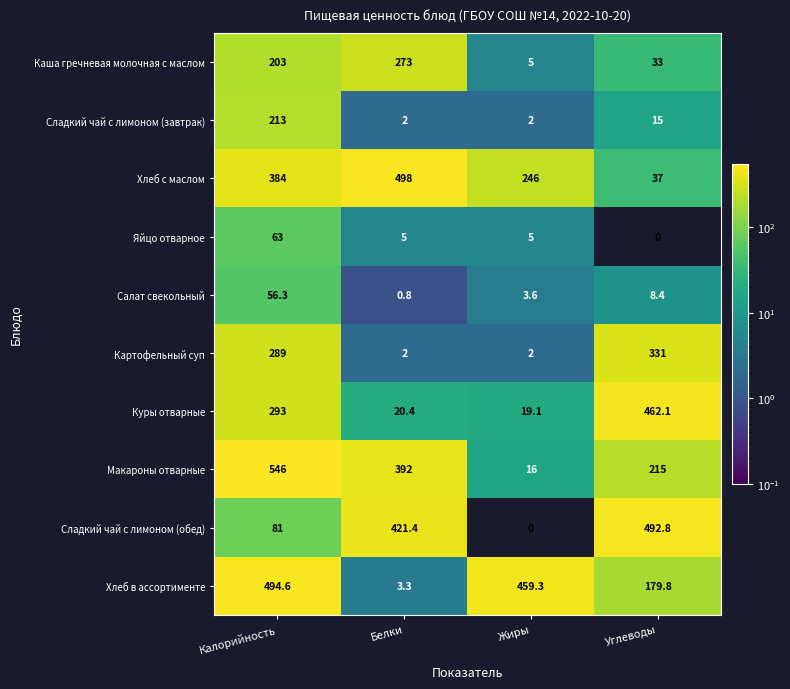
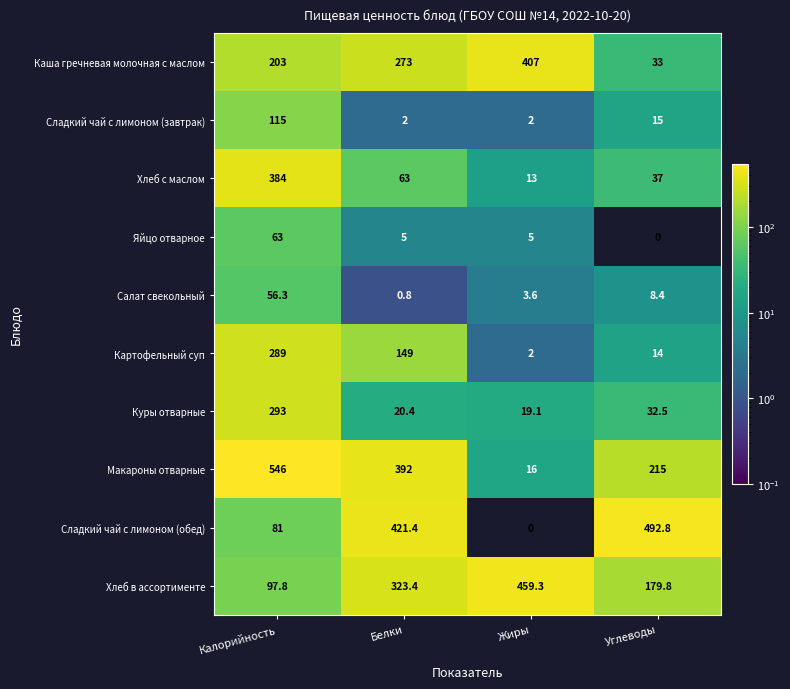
  {
    "Каша гречневая молочная с маслом": {
      "Калорийность": 203,
      "Белки": 273,
-     "Жиры": 5,
+     "Жиры": 407,
      "Углеводы": 33
    },
    "Сладкий чай с лимоном (завтрак)": {
-     "Калорийность": 213,
+     "Калорийность": 115,
      "Белки": 2,
      "Жиры": 2,
      "Углеводы": 15
    },
    "Хлеб с маслом": {
      "Калорийность": 384,
-     "Белки": 498,
-     "Жиры": 246,
+     "Белки": 63,
+     "Жиры": 13,
      "Углеводы": 37
    },
    "Яйцо отварное": {
      "Калорийность": 63,
      "Белки": 5,
      "Жиры": 5
    },
    "Салат свекольный": {
      "Калорийность": 56.3,
      "Белки": 0.8,
      "Жиры": 3.6,
      "Углеводы": 8.4
    },
    "Картофельный суп": {
      "Калорийность": 289,
-     "Белки": 2,
+     "Белки": 149,
      "Жиры": 2,
-     "Углеводы": 331
+     "Углеводы": 14
    },
    "Куры отварные": {
      "Калорийность": 293,
      "Белки": 20.4,
      "Жиры": 19.1,
-     "Углеводы": 462.1
+     "Углеводы": 32.5
    },
    "Макароны отварные": {
      "Калорийность": 546,
      "Белки": 392,
      "Жиры": 16,
      "Углеводы": 215
    },
    "Сладкий чай с лимоном (обед)": {
      "Калорийность": 81,
      "Белки": 421.4,
      "Углеводы": 492.8
    },
    "Хлеб в ассортименте": {
-     "Калорийность": 494.6,
-     "Белки": 3.3,
+     "Калорийность": 97.8,
+     "Белки": 323.4,
      "Жиры": 459.3,
      "Углеводы": 179.8
    }
  }
